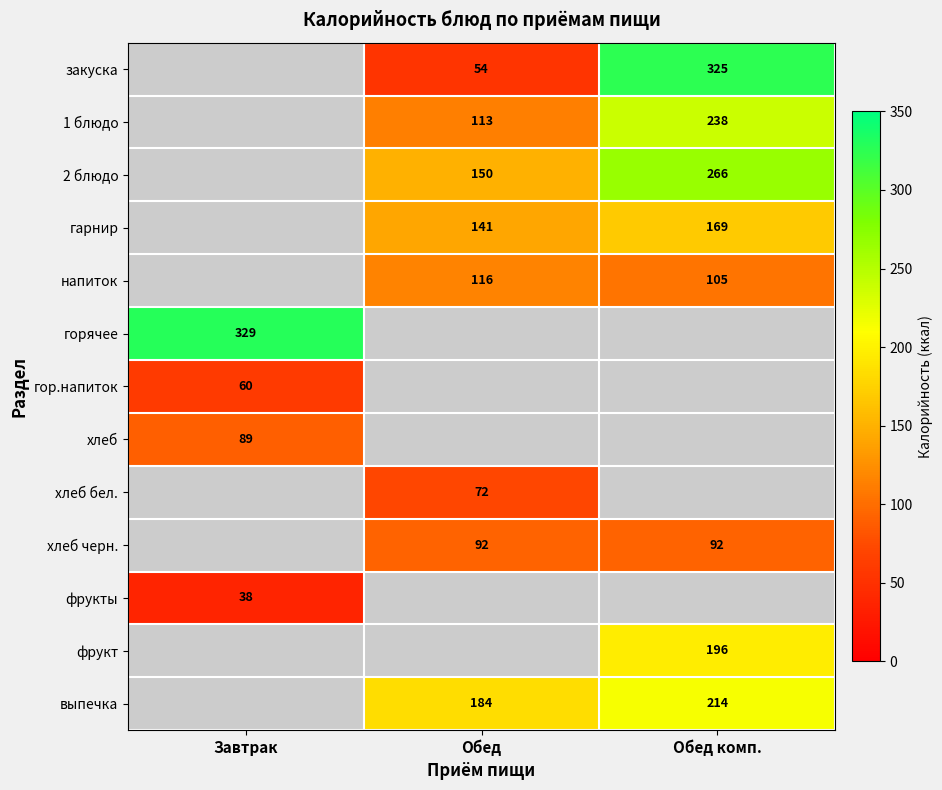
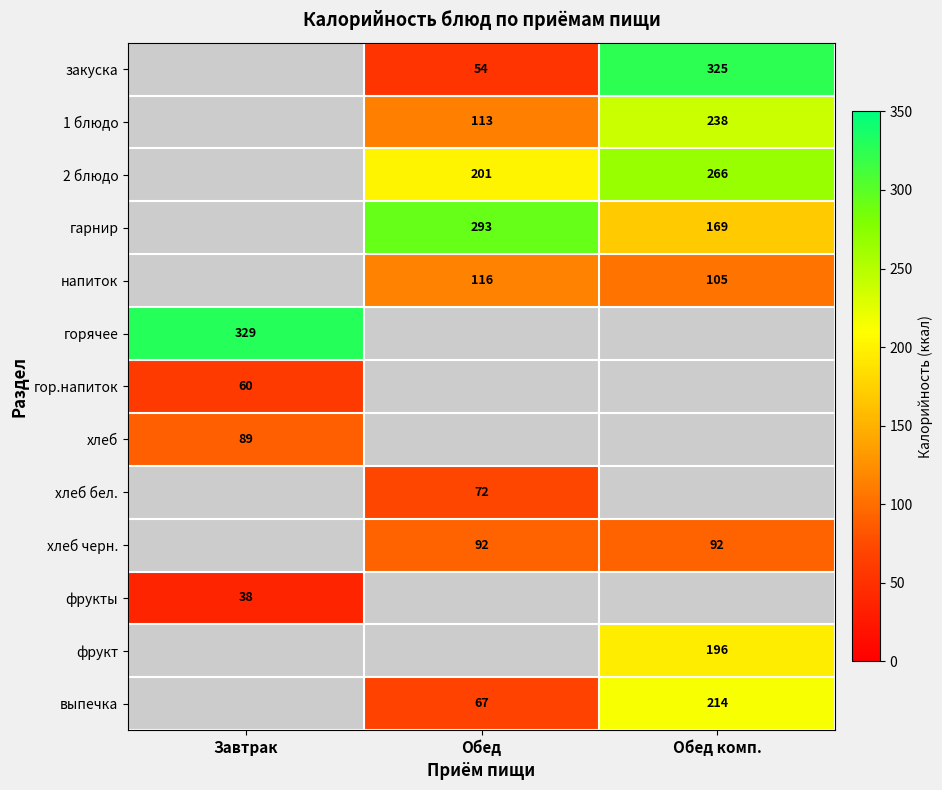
  {
    "закуска": {
      "Обед": 54,
      "Обед комп.": 325
    },
    "1 блюдо": {
      "Обед": 113,
      "Обед комп.": 238
    },
    "2 блюдо": {
-     "Обед": 150,
+     "Обед": 201,
      "Обед комп.": 266
    },
    "гарнир": {
-     "Обед": 141,
+     "Обед": 293,
      "Обед комп.": 169
    },
    "напиток": {
      "Обед": 116,
      "Обед комп.": 105
    },
    "горячее": {
      "Завтрак": 329
    },
    "гор.напиток": {
      "Завтрак": 60
    },
    "хлеб": {
      "Завтрак": 89
    },
    "хлеб бел.": {
      "Обед": 72
    },
    "хлеб черн.": {
      "Обед": 92,
      "Обед комп.": 92
    },
    "фрукты": {
      "Завтрак": 38
    },
    "фрукт": {
      "Обед комп.": 196
    },
    "выпечка": {
-     "Обед": 184,
+     "Обед": 67,
      "Обед комп.": 214
    }
  }
